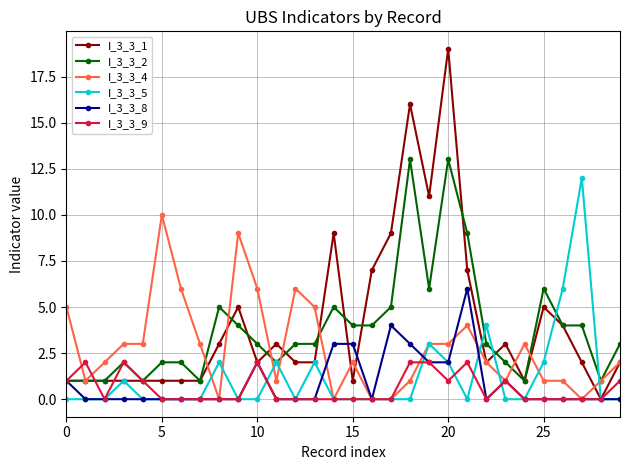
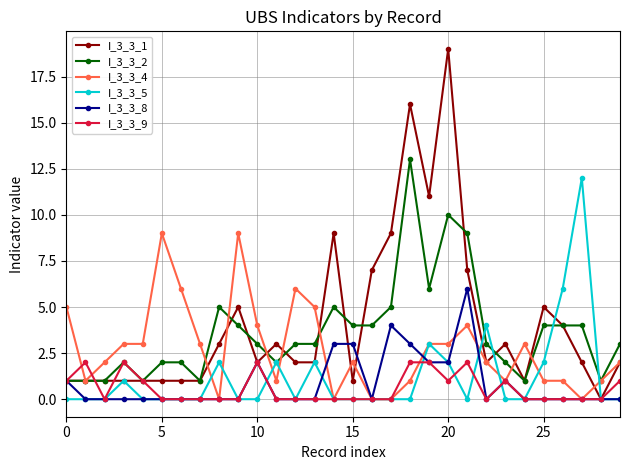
  {
    "I_3_3_1": {
      "5": 1,
      "15": 1,
      "20": 19,
      "25": 5
    },
    "I_3_3_2": {
      "5": 2,
      "10": 3,
      "15": 4,
-     "20": 13,
-     "25": 6
+     "20": 10,
+     "25": 4
    },
    "I_3_3_4": {
      "0": 5,
-     "5": 10,
-     "10": 6,
+     "5": 9,
+     "10": 4,
      "15": 2,
      "20": 3,
      "25": 1
    },
    "I_3_3_5": {
      "0": 0,
      "10": 0,
      "25": 2
    },
    "I_3_3_8": {
      "15": 3
    },
    "I_3_3_9": {
      "20": 1
    }
  }
